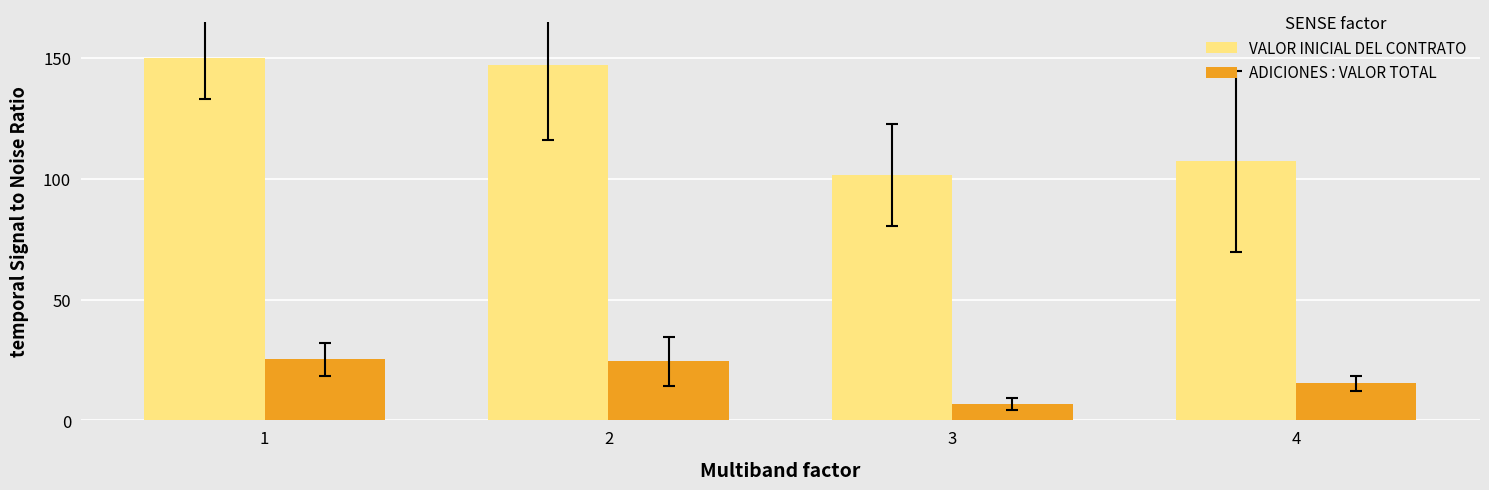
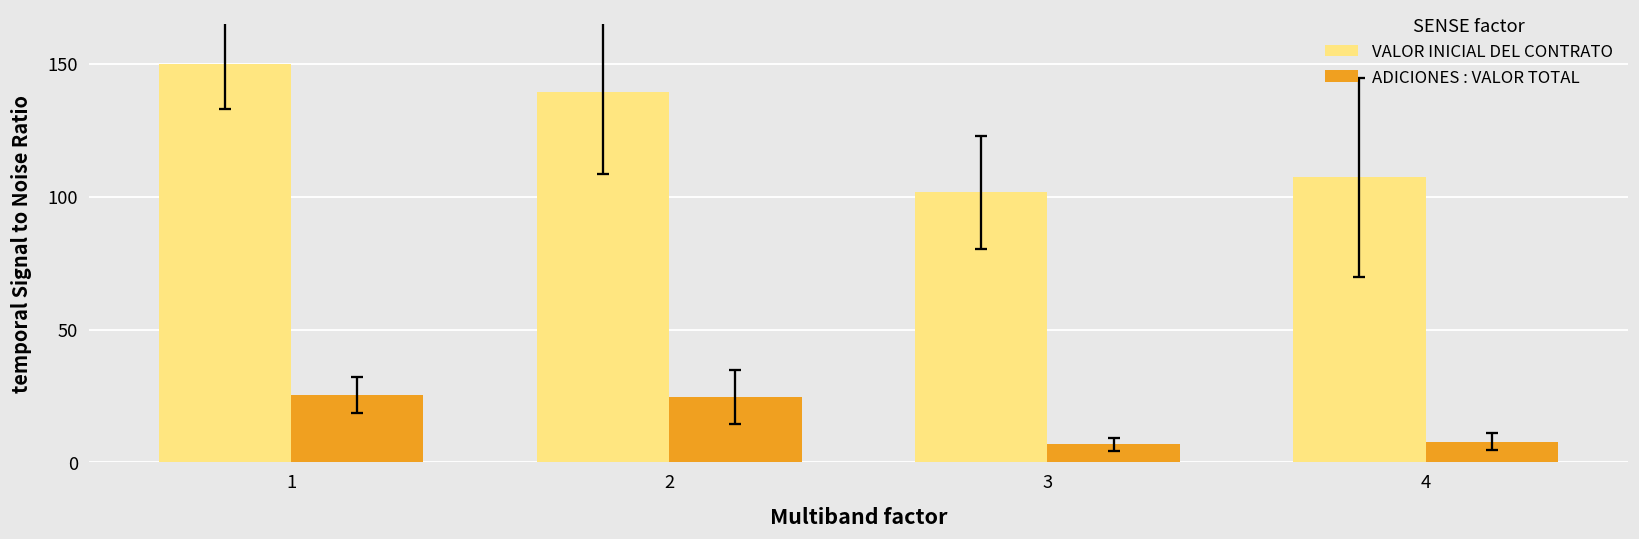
  {
    "VALOR INICIAL DEL CONTRATO": {
      "1": 150,
-     "2": 147,
+     "2": 139,
      "3": 102,
      "4": 107
    },
    "ADICIONES : VALOR TOTAL": {
      "1": 25,
      "2": 24,
      "3": 7,
-     "4": 15
+     "4": 8
    }
  }
